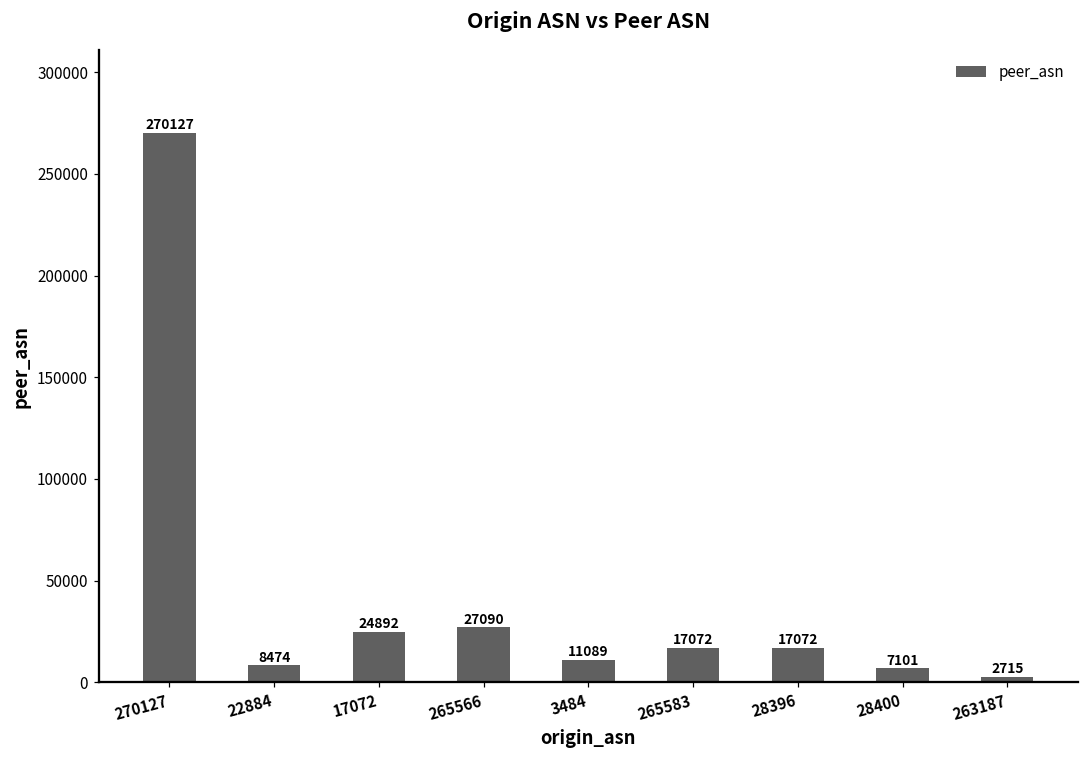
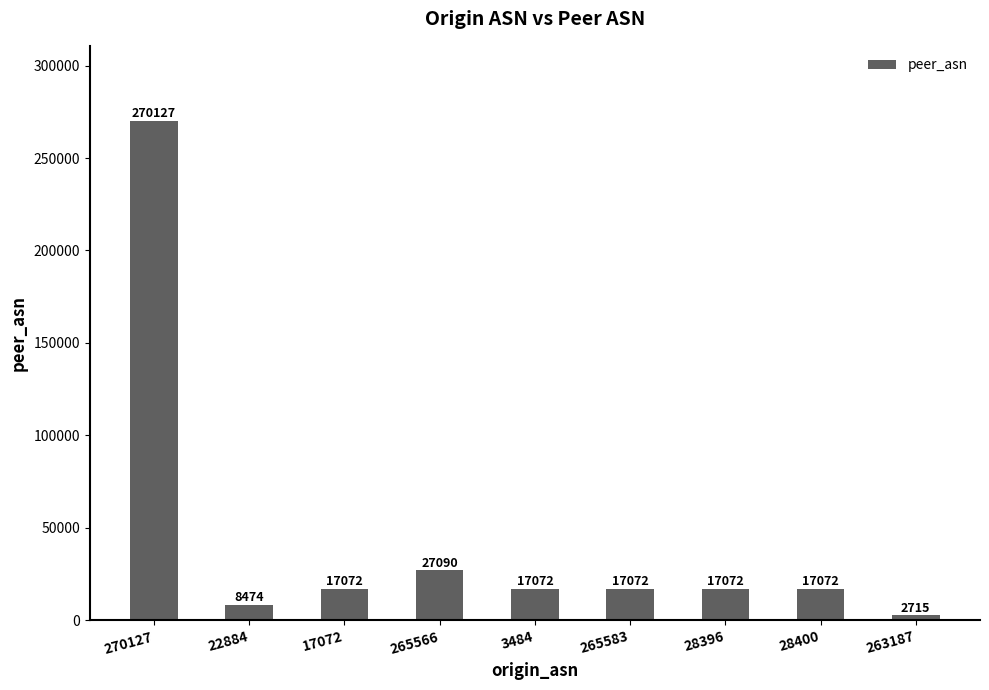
  {
    "270127": 270127,
    "22884": 8474,
-   "17072": 24892,
+   "17072": 17072,
    "265566": 27090,
-   "3484": 11089,
+   "3484": 17072,
    "265583": 17072,
    "28396": 17072,
-   "28400": 7101,
+   "28400": 17072,
    "263187": 2715
  }
